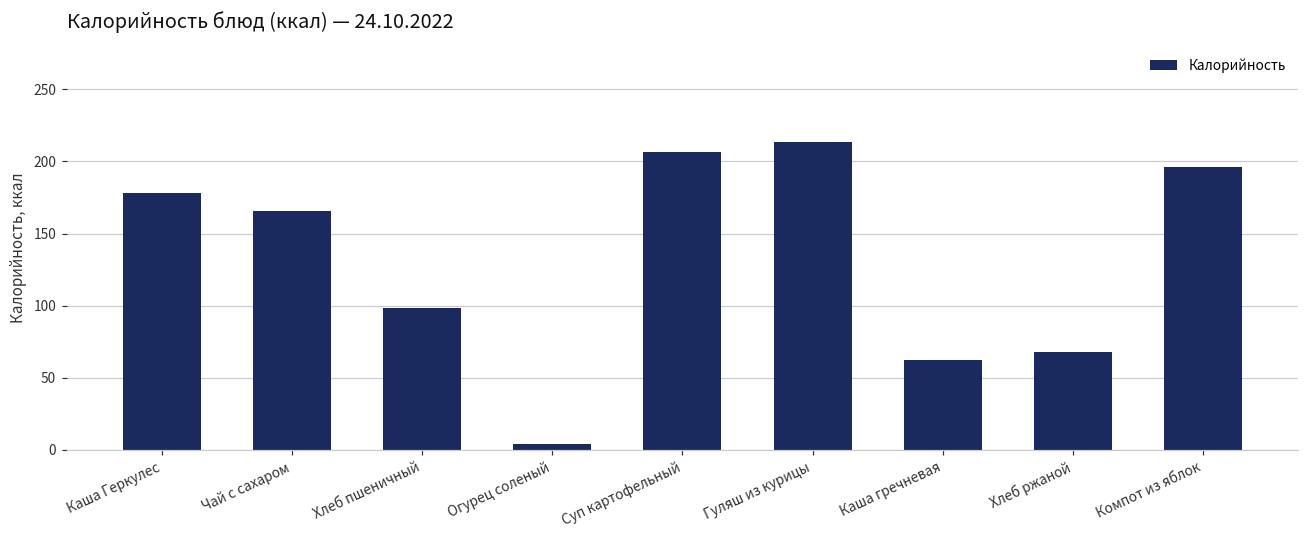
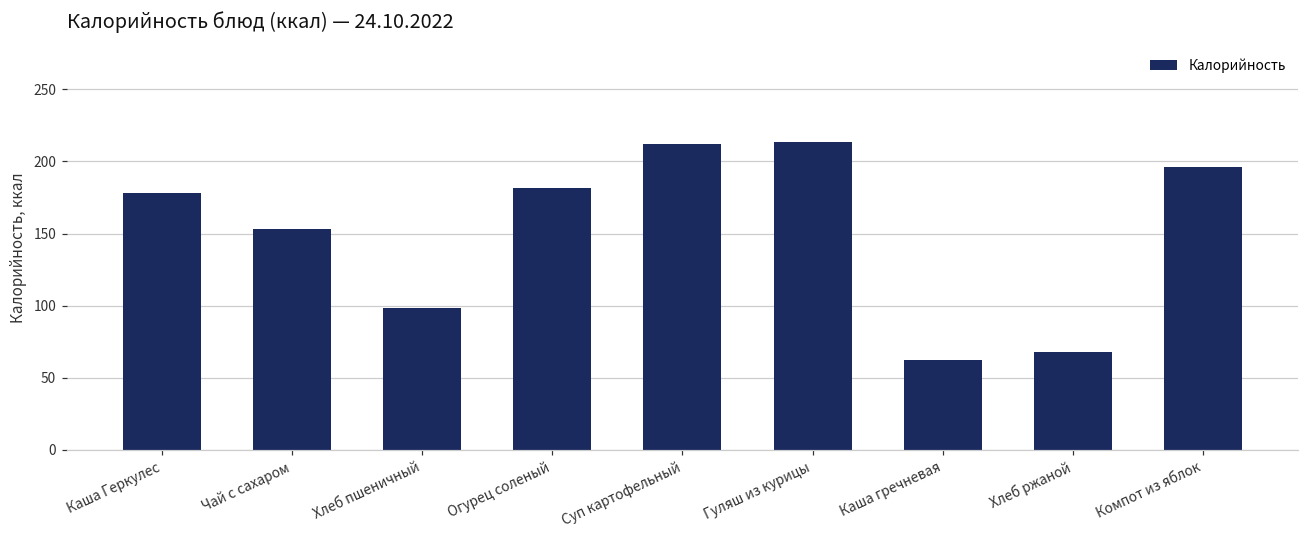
  {
    "Каша Геркулес": 178,
-   "Чай с сахаром": 166,
+   "Чай с сахаром": 153,
    "Хлеб пшеничный": 98,
-   "Огурец соленый": 4,
-   "Суп картофельный": 206,
+   "Огурец соленый": 182,
+   "Суп картофельный": 212,
    "Гуляш из курицы": 213,
    "Каша гречневая": 62,
    "Хлеб ржаной": 68,
    "Компот из яблок": 196
  }
